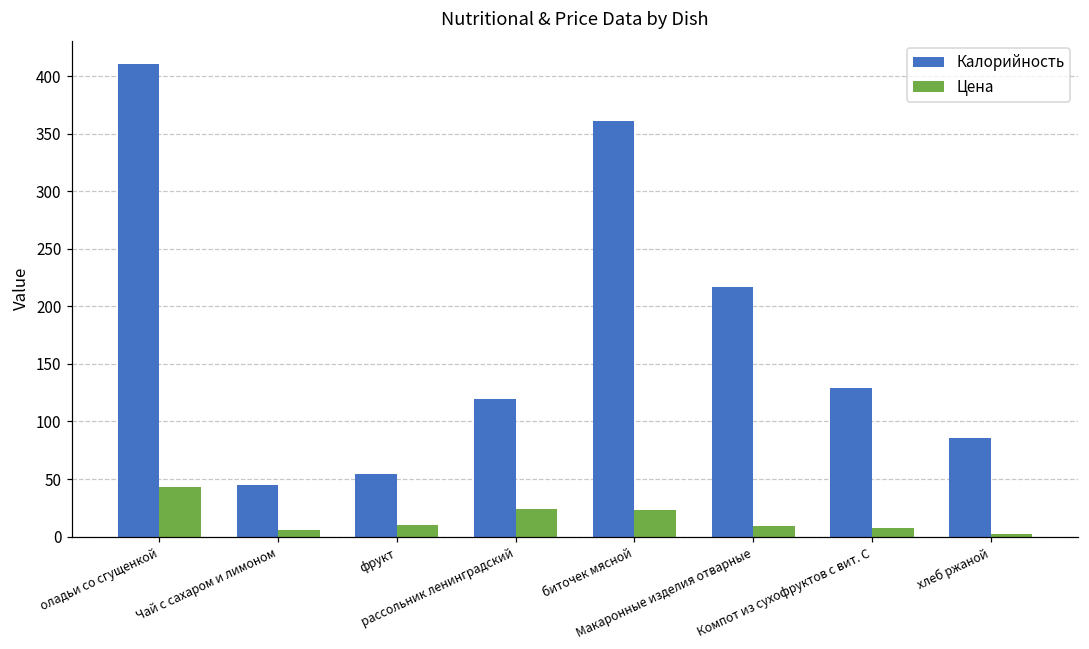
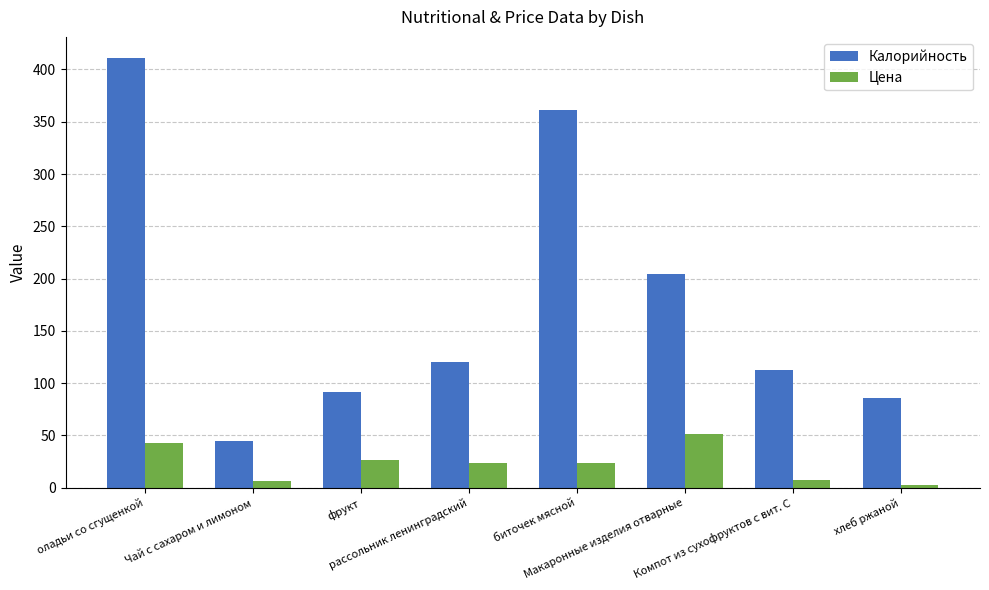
  {
    "Калорийность": {
      "оладьи со сгущенкой": 411,
      "Чай с сахаром и лимоном": 45,
-     "фрукт": 54,
+     "фрукт": 92,
      "рассольник ленинградский": 120,
      "биточек мясной": 361,
-     "Макаронные изделия отварные": 217,
-     "Компот из сухофруктов с вит. С": 129,
+     "Макаронные изделия отварные": 204,
+     "Компот из сухофруктов с вит. С": 112,
      "хлеб ржаной": 86
    },
    "Цена": {
      "оладьи со сгущенкой": 43,
      "Чай с сахаром и лимоном": 6,
-     "фрукт": 10,
+     "фрукт": 26,
      "рассольник ленинградский": 24,
      "биточек мясной": 23,
-     "Макаронные изделия отварные": 9,
+     "Макаронные изделия отварные": 51,
      "Компот из сухофруктов с вит. С": 7
    }
  }
